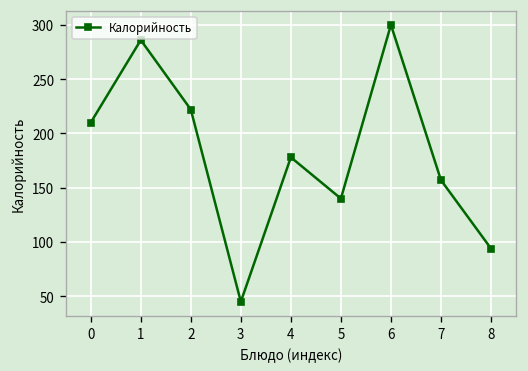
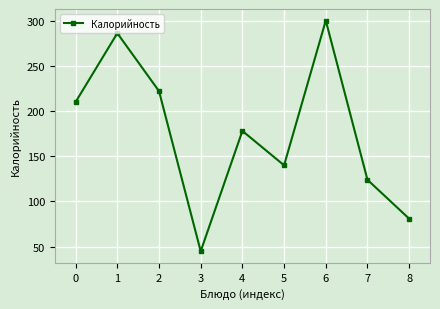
  {
    "0": 210,
    "1": 290,
    "2": 220,
    "3": 50,
    "4": 180,
    "5": 140,
    "6": 300,
-   "7": 160,
-   "8": 90
+   "7": 120,
+   "8": 80
  }
